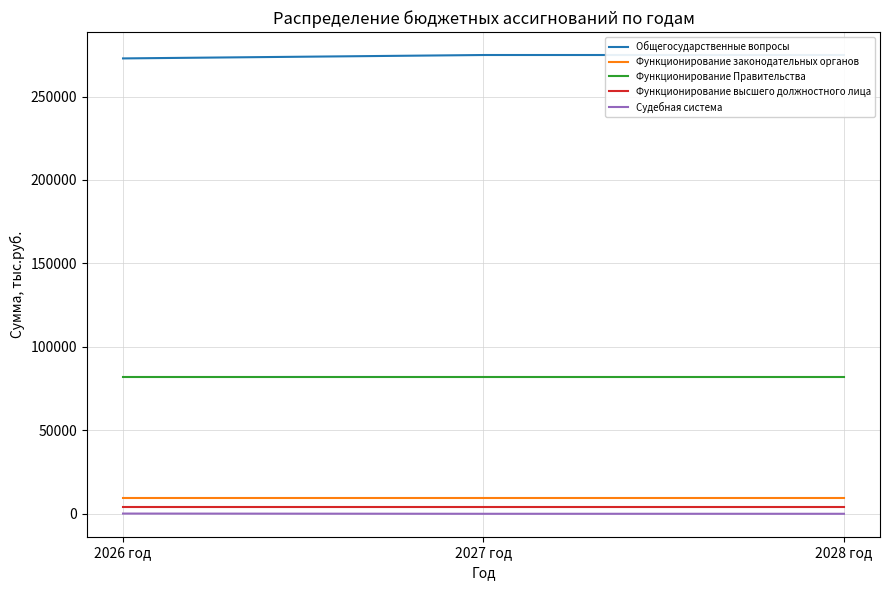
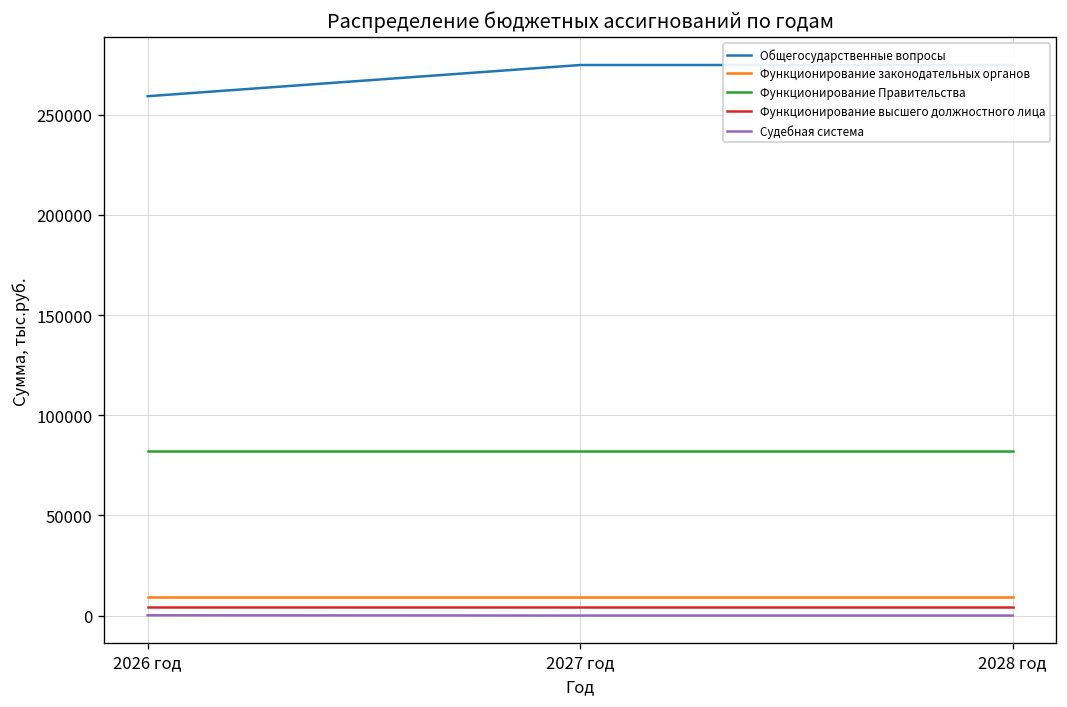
  {
    "Общегосударственные вопросы": {
-     "2026 год": 273000,
+     "2026 год": 259000,
      "2027 год": 275000
    },
    "Функционирование законодательных органов": {
      "2026 год": 9000,
      "2027 год": 9000,
      "2028 год": 9000
    },
    "Функционирование Правительства": {
      "2026 год": 82000,
      "2027 год": 82000,
      "2028 год": 82000
    },
    "Функционирование высшего должностного лица": {
      "2026 год": 4000,
      "2027 год": 4000,
      "2028 год": 4000
    },
    "Судебная система": {
      "2026 год": 0,
      "2027 год": 0,
      "2028 год": 0
    }
  }
